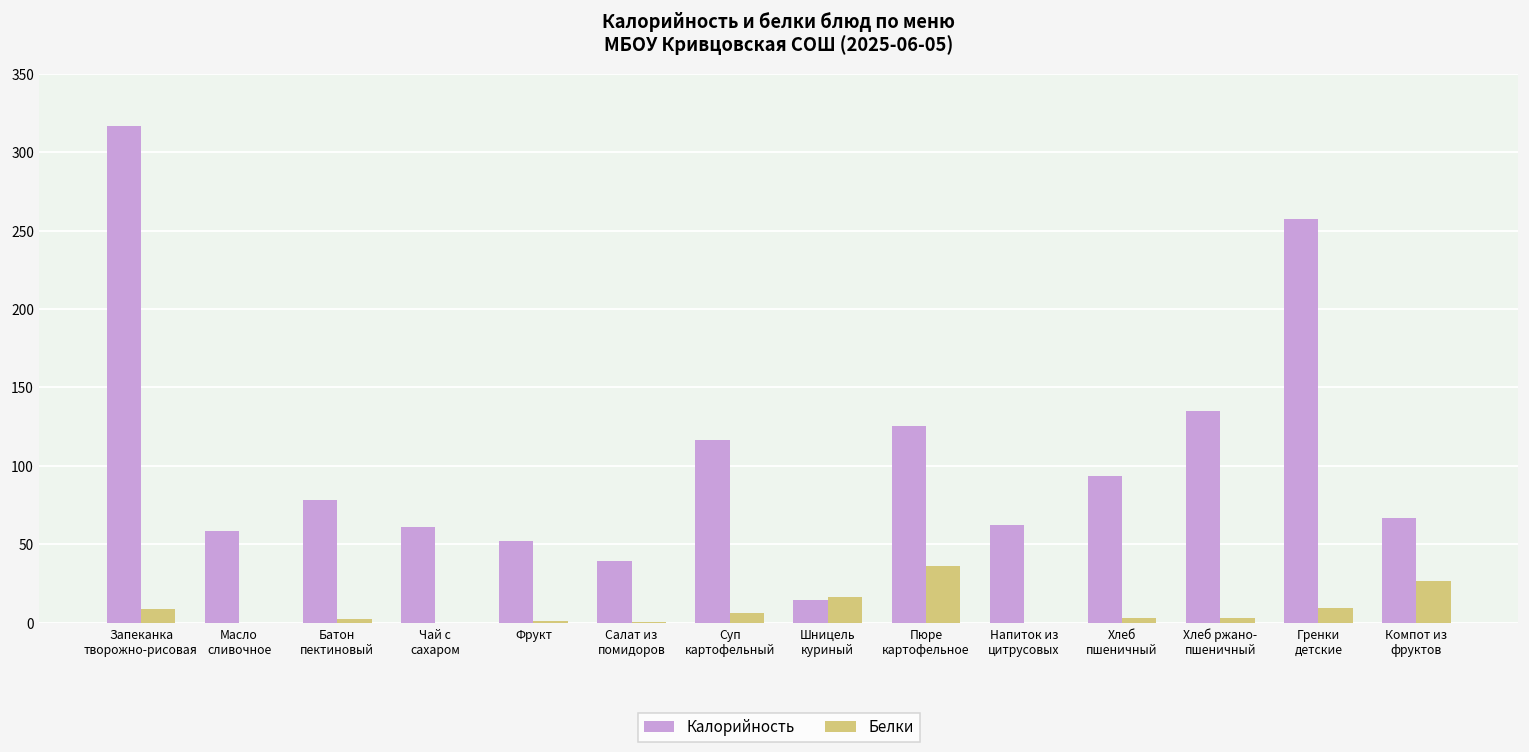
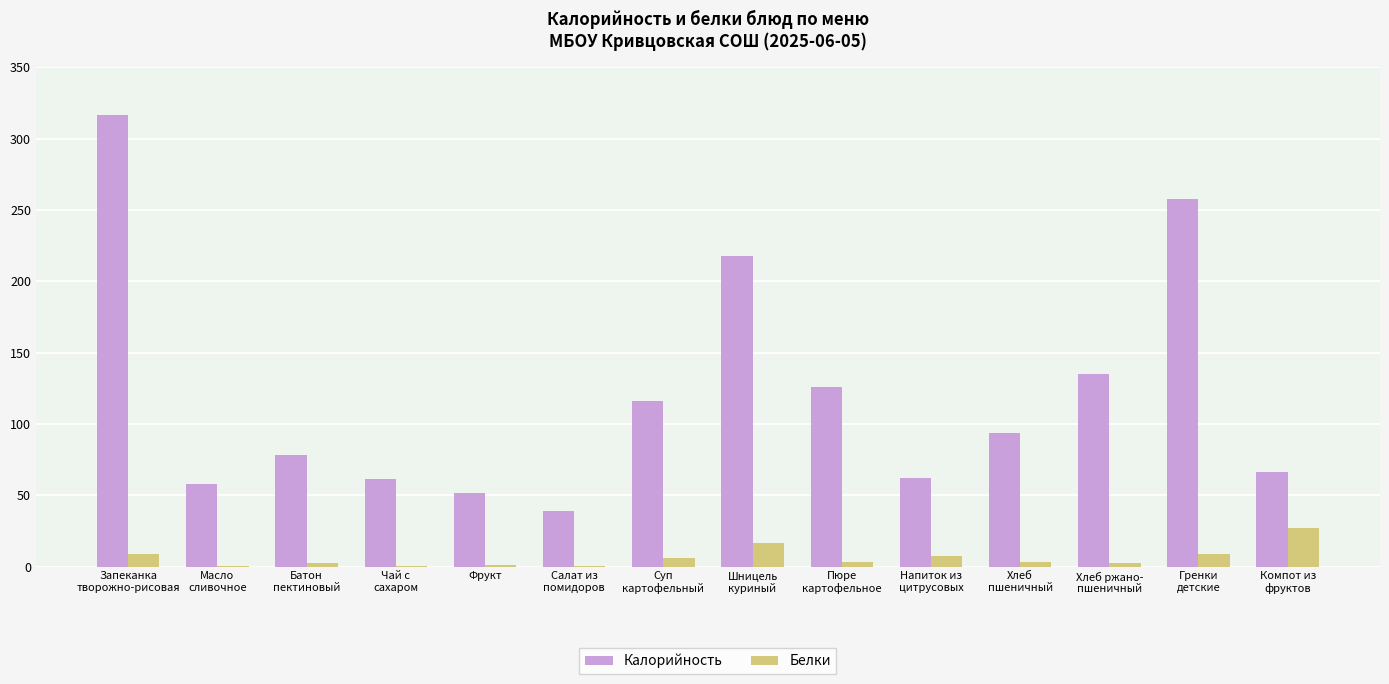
  {
    "Калорийность": {
      "Запеканка творожно-рисовая": 317,
      "Масло сливочное": 58,
      "Батон пектиновый": 79,
      "Чай с сахаром": 61,
      "Фрукт": 52,
      "Салат из помидоров": 39,
      "Суп картофельный": 116,
-     "Шницель куриный": 14,
+     "Шницель куриный": 218,
      "Пюре картофельное": 126,
      "Напиток из цитрусовых": 62,
      "Хлеб пшеничный": 94,
      "Хлеб ржано- пшеничный": 135,
      "Гренки детские": 258,
      "Компот из фруктов": 67
    },
    "Белки": {
      "Запеканка творожно-рисовая": 9,
      "Батон пектиновый": 2,
      "Суп картофельный": 6,
      "Шницель куриный": 16,
-     "Пюре картофельное": 36,
-     "Напиток из цитрусовых": 0,
+     "Пюре картофельное": 3,
+     "Напиток из цитрусовых": 8,
      "Хлеб пшеничный": 3,
      "Хлеб ржано- пшеничный": 3,
      "Гренки детские": 9,
      "Компот из фруктов": 27
    }
  }
